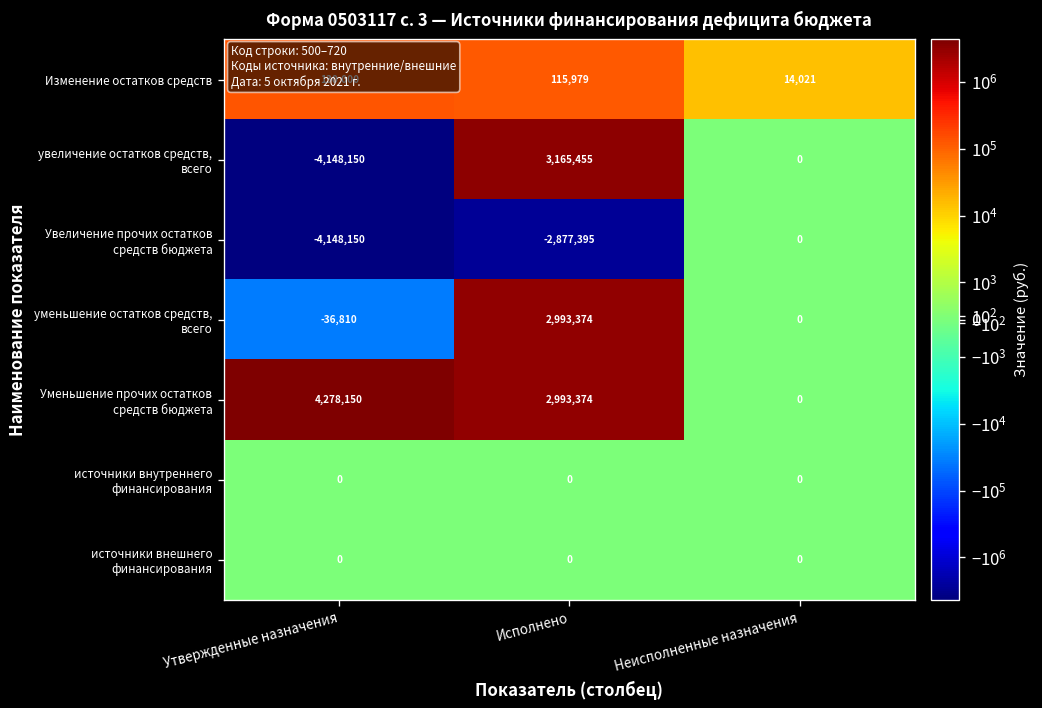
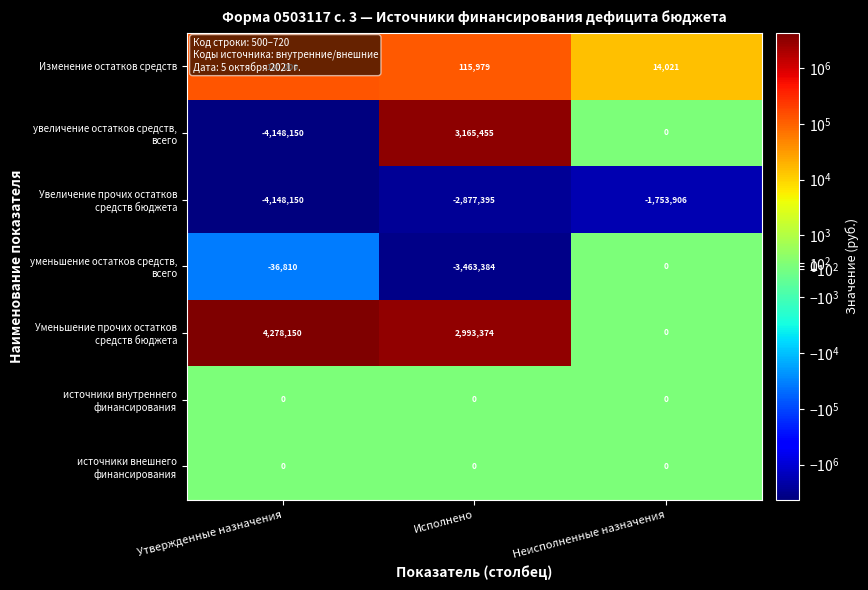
  {
    "Изменение остатков средств": {
      "Исполнено": "115,979",
      "Неисполненные назначения": "14,021"
    },
    "увеличение остатков средств, всего": {
      "Утвержденные назначения": "-4,148,150",
      "Исполнено": "3,165,455",
      "Неисполненные назначения": "0"
    },
    "Увеличение прочих остатков средств бюджета": {
      "Утвержденные назначения": "-4,148,150",
      "Исполнено": "-2,877,395",
-     "Неисполненные назначения": "0"
+     "Неисполненные назначения": "-1,753,906"
    },
    "уменьшение остатков средств, всего": {
      "Утвержденные назначения": "-36,810",
-     "Исполнено": "2,993,374",
+     "Исполнено": "-3,463,384",
      "Неисполненные назначения": "0"
    },
    "Уменьшение прочих остатков средств бюджета": {
      "Утвержденные назначения": "4,278,150",
      "Исполнено": "2,993,374",
      "Неисполненные назначения": "0"
    },
    "источники внутреннего финансирования": {
      "Утвержденные назначения": "0",
      "Исполнено": "0",
      "Неисполненные назначения": "0"
    },
    "источники внешнего финансирования": {
      "Утвержденные назначения": "0",
      "Исполнено": "0",
      "Неисполненные назначения": "0"
    }
  }
